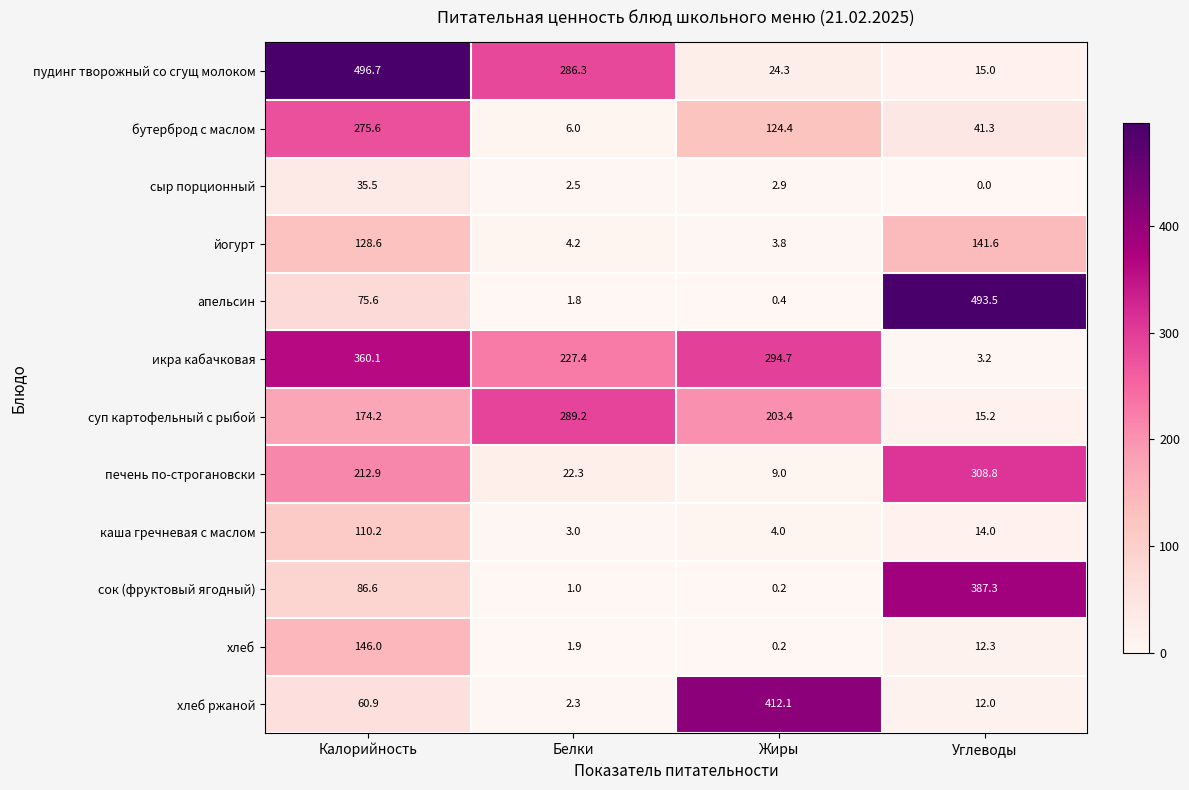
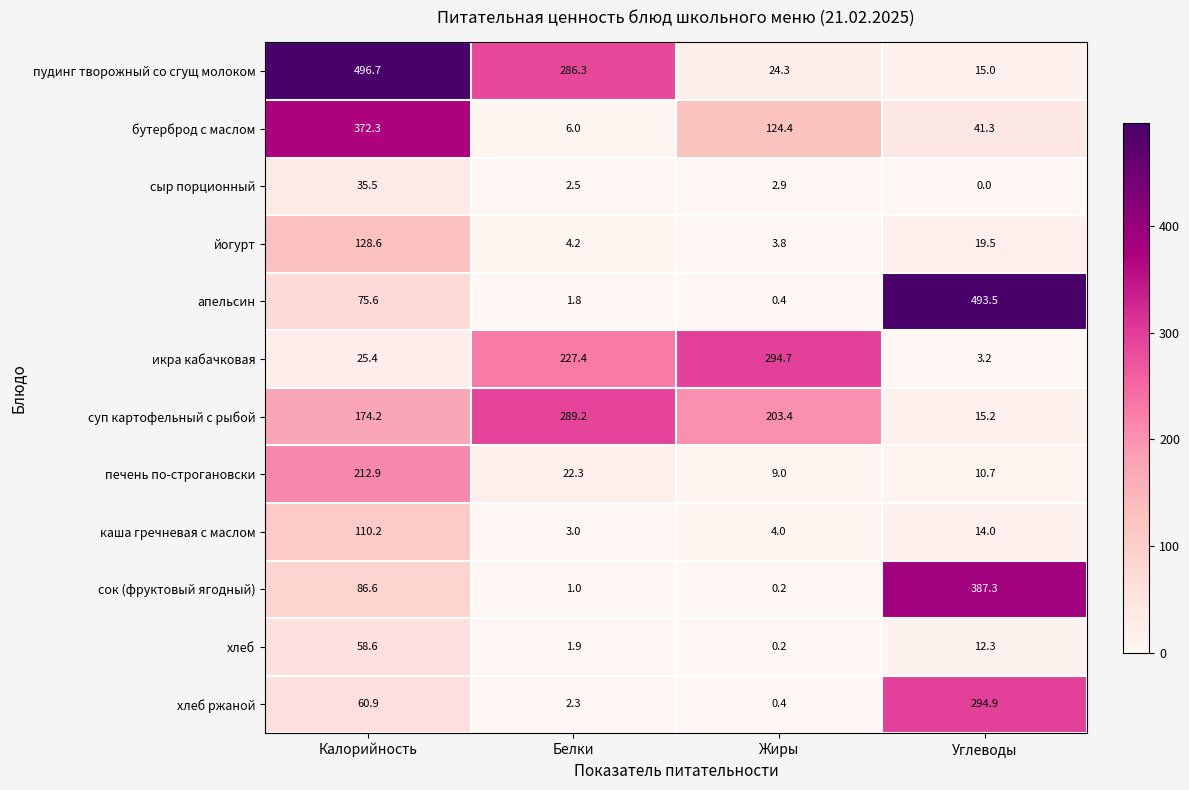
  {
    "пудинг творожный со сгущ молоком": {
      "Калорийность": 496.7,
      "Белки": 286.3,
      "Жиры": 24.3,
      "Углеводы": 15.0
    },
    "бутерброд с маслом": {
-     "Калорийность": 275.6,
+     "Калорийность": 372.3,
      "Белки": 6.0,
      "Жиры": 124.4,
      "Углеводы": 41.3
    },
    "сыр порционный": {
      "Калорийность": 35.5,
      "Белки": 2.5,
      "Жиры": 2.9,
      "Углеводы": 0.0
    },
    "йогурт": {
      "Калорийность": 128.6,
      "Белки": 4.2,
      "Жиры": 3.8,
-     "Углеводы": 141.6
+     "Углеводы": 19.5
    },
    "апельсин": {
      "Калорийность": 75.6,
      "Белки": 1.8,
      "Жиры": 0.4,
      "Углеводы": 493.5
    },
    "икра кабачковая": {
-     "Калорийность": 360.1,
+     "Калорийность": 25.4,
      "Белки": 227.4,
      "Жиры": 294.7,
      "Углеводы": 3.2
    },
    "суп картофельный с рыбой": {
      "Калорийность": 174.2,
      "Белки": 289.2,
      "Жиры": 203.4,
      "Углеводы": 15.2
    },
    "печень по-строгановски": {
      "Калорийность": 212.9,
      "Белки": 22.3,
      "Жиры": 9.0,
-     "Углеводы": 308.8
+     "Углеводы": 10.7
    },
    "каша гречневая с маслом": {
      "Калорийность": 110.2,
      "Белки": 3.0,
      "Жиры": 4.0,
      "Углеводы": 14.0
    },
    "сок (фруктовый ягодный)": {
      "Калорийность": 86.6,
      "Белки": 1.0,
      "Жиры": 0.2,
      "Углеводы": 387.3
    },
    "хлеб": {
-     "Калорийность": 146.0,
+     "Калорийность": 58.6,
      "Белки": 1.9,
      "Жиры": 0.2,
      "Углеводы": 12.3
    },
    "хлеб ржаной": {
      "Калорийность": 60.9,
      "Белки": 2.3,
-     "Жиры": 412.1,
-     "Углеводы": 12.0
+     "Жиры": 0.4,
+     "Углеводы": 294.9
    }
  }
